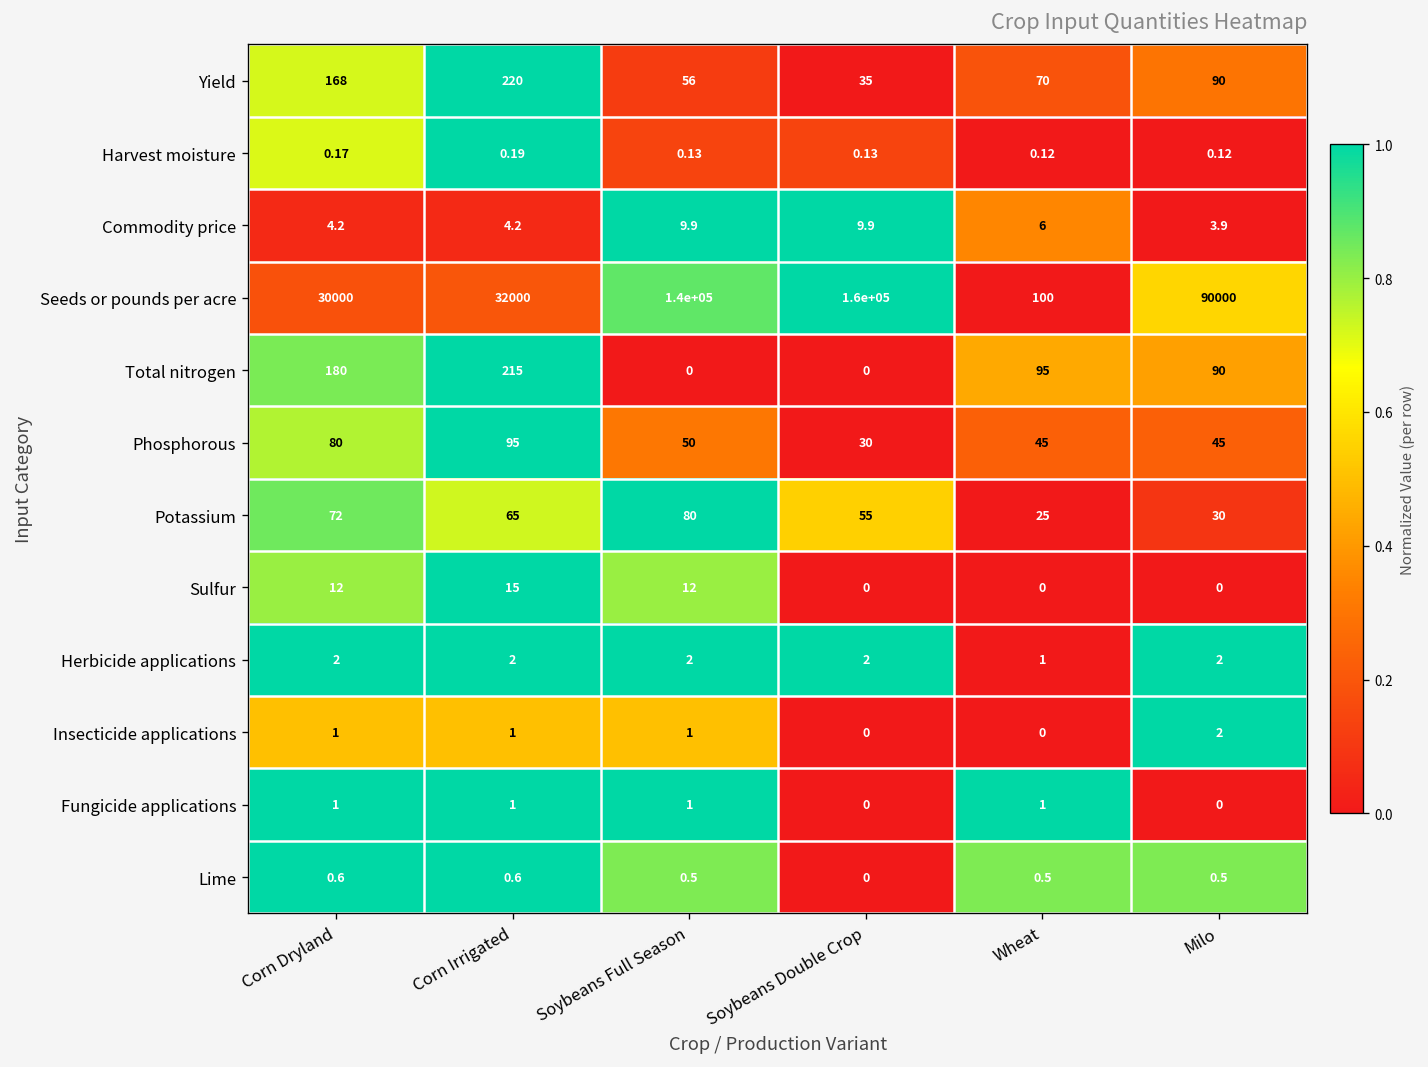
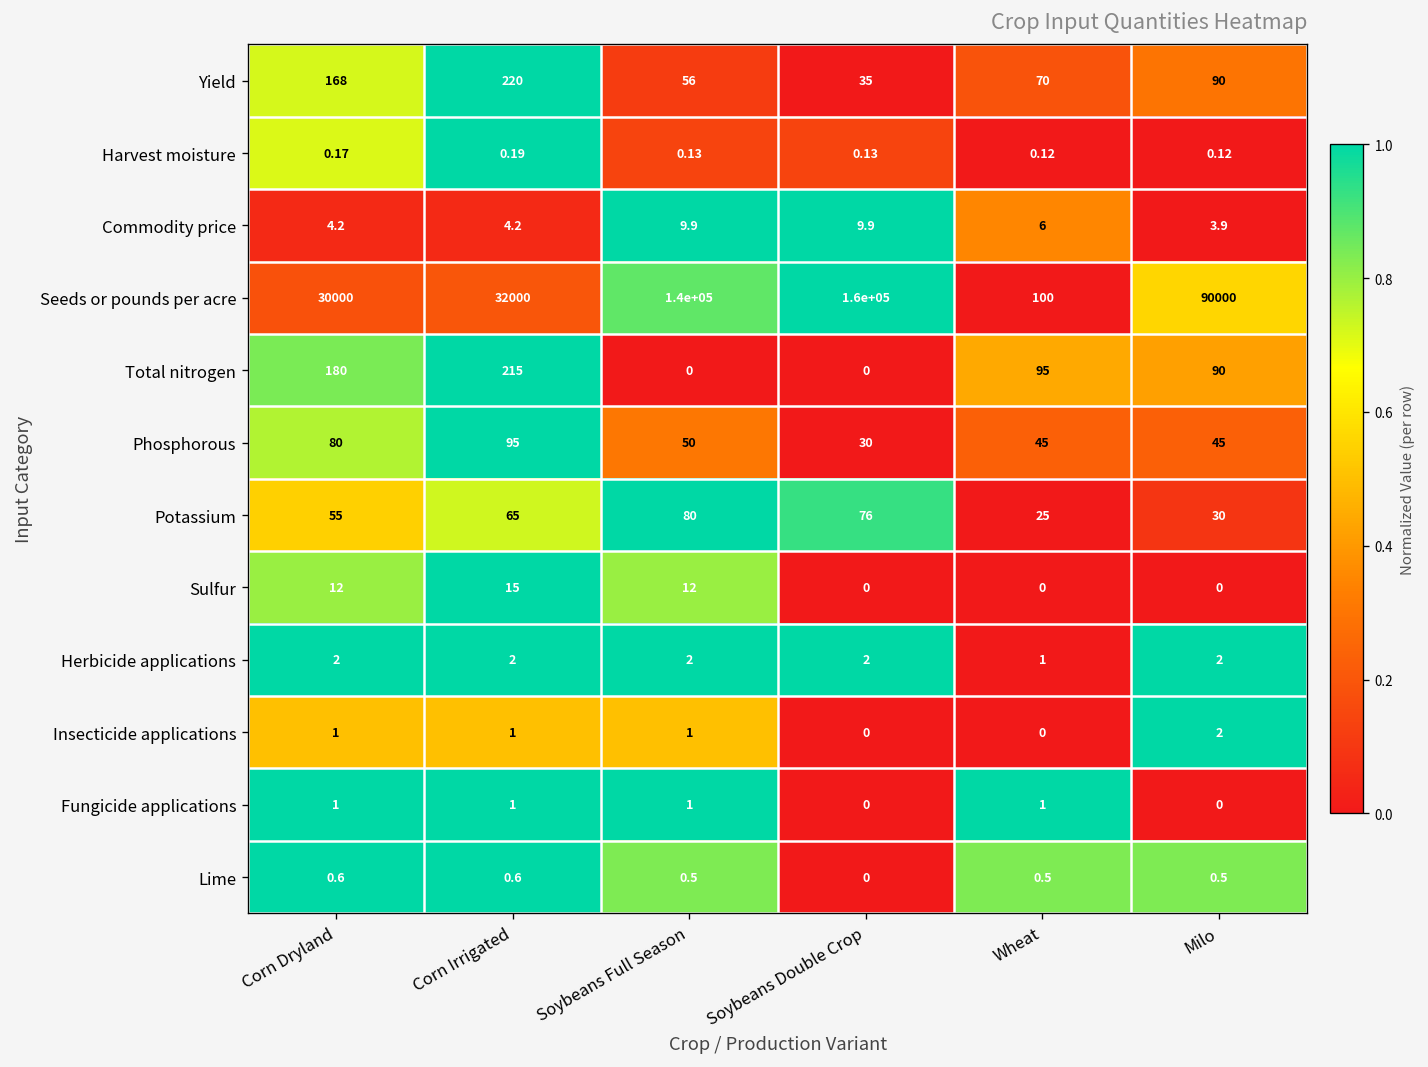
  {
    "Yield": {
      "Corn Dryland": "168",
      "Corn Irrigated": "220",
      "Soybeans Full Season": "56",
      "Soybeans Double Crop": "35",
      "Wheat": "70",
      "Milo": "90"
    },
    "Harvest moisture": {
      "Corn Dryland": "0.17",
      "Corn Irrigated": "0.19",
      "Soybeans Full Season": "0.13",
      "Soybeans Double Crop": "0.13",
      "Wheat": "0.12",
      "Milo": "0.12"
    },
    "Commodity price": {
      "Corn Dryland": "4.2",
      "Corn Irrigated": "4.2",
      "Soybeans Full Season": "9.9",
      "Soybeans Double Crop": "9.9",
      "Wheat": "6",
      "Milo": "3.9"
    },
    "Seeds or pounds per acre": {
      "Corn Dryland": "30000",
      "Corn Irrigated": "32000",
      "Soybeans Full Season": "1.4e+05",
      "Soybeans Double Crop": "1.6e+05",
      "Wheat": "100",
      "Milo": "90000"
    },
    "Total nitrogen": {
      "Corn Dryland": "180",
      "Corn Irrigated": "215",
      "Soybeans Full Season": "0",
      "Soybeans Double Crop": "0",
      "Wheat": "95",
      "Milo": "90"
    },
    "Phosphorous": {
      "Corn Dryland": "80",
      "Corn Irrigated": "95",
      "Soybeans Full Season": "50",
      "Soybeans Double Crop": "30",
      "Wheat": "45",
      "Milo": "45"
    },
    "Potassium": {
-     "Corn Dryland": "72",
+     "Corn Dryland": "55",
      "Corn Irrigated": "65",
      "Soybeans Full Season": "80",
-     "Soybeans Double Crop": "55",
+     "Soybeans Double Crop": "76",
      "Wheat": "25",
      "Milo": "30"
    },
    "Sulfur": {
      "Corn Dryland": "12",
      "Corn Irrigated": "15",
      "Soybeans Full Season": "12",
      "Soybeans Double Crop": "0",
      "Wheat": "0",
      "Milo": "0"
    },
    "Herbicide applications": {
      "Corn Dryland": "2",
      "Corn Irrigated": "2",
      "Soybeans Full Season": "2",
      "Soybeans Double Crop": "2",
      "Wheat": "1",
      "Milo": "2"
    },
    "Insecticide applications": {
      "Corn Dryland": "1",
      "Corn Irrigated": "1",
      "Soybeans Full Season": "1",
      "Soybeans Double Crop": "0",
      "Wheat": "0",
      "Milo": "2"
    },
    "Fungicide applications": {
      "Corn Dryland": "1",
      "Corn Irrigated": "1",
      "Soybeans Full Season": "1",
      "Soybeans Double Crop": "0",
      "Wheat": "1",
      "Milo": "0"
    },
    "Lime": {
      "Corn Dryland": "0.6",
      "Corn Irrigated": "0.6",
      "Soybeans Full Season": "0.5",
      "Soybeans Double Crop": "0",
      "Wheat": "0.5",
      "Milo": "0.5"
    }
  }
